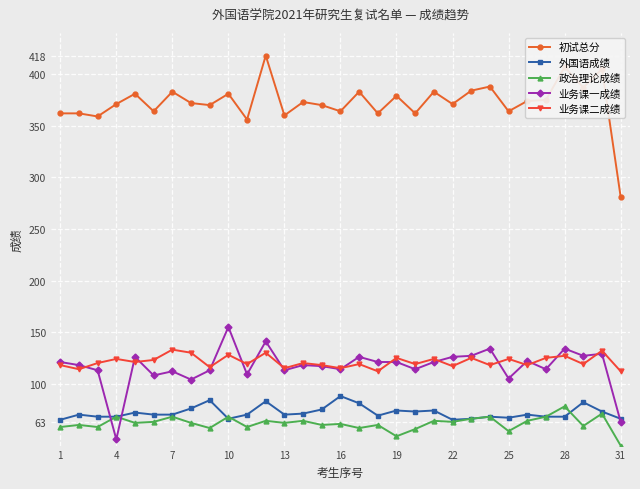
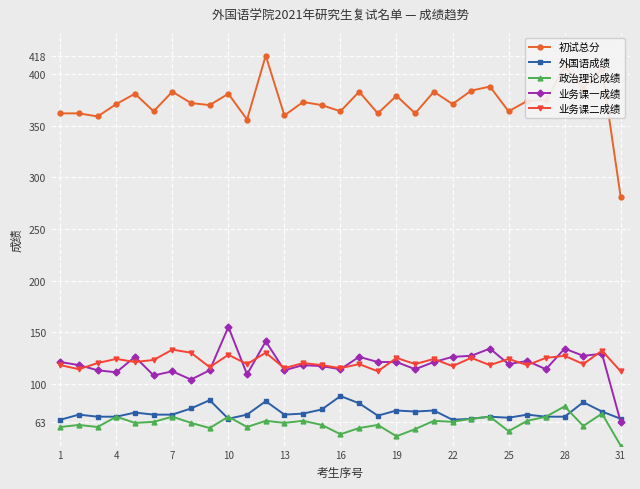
  {
    "外国语成绩": {
      "1": 65,
      "13": 70,
      "16": 88,
      "19": 74,
      "25": 67,
      "28": 68,
      "31": 66
    },
    "政治理论成绩": {
      "1": 58,
      "13": 62,
-     "16": 61,
+     "16": 51,
      "19": 49,
      "25": 54,
      "28": 78,
      "31": 40
    },
    "业务课一成绩": {
      "1": 121,
-     "4": 46,
+     "4": 111,
      "7": 112,
      "10": 155,
      "19": 121,
      "22": 126,
-     "25": 105,
+     "25": 119,
      "28": 134,
      "31": 63
    }
  }
